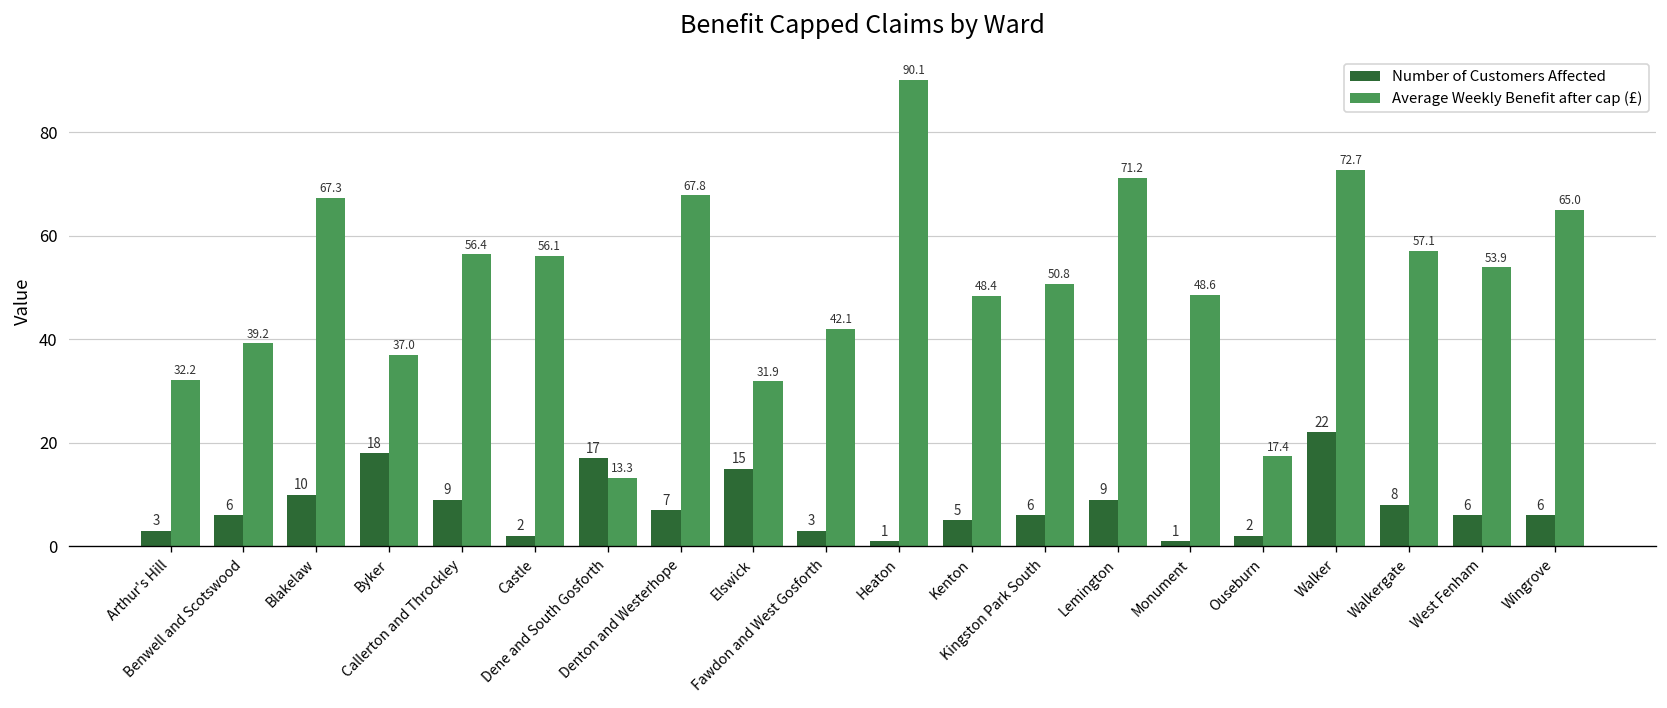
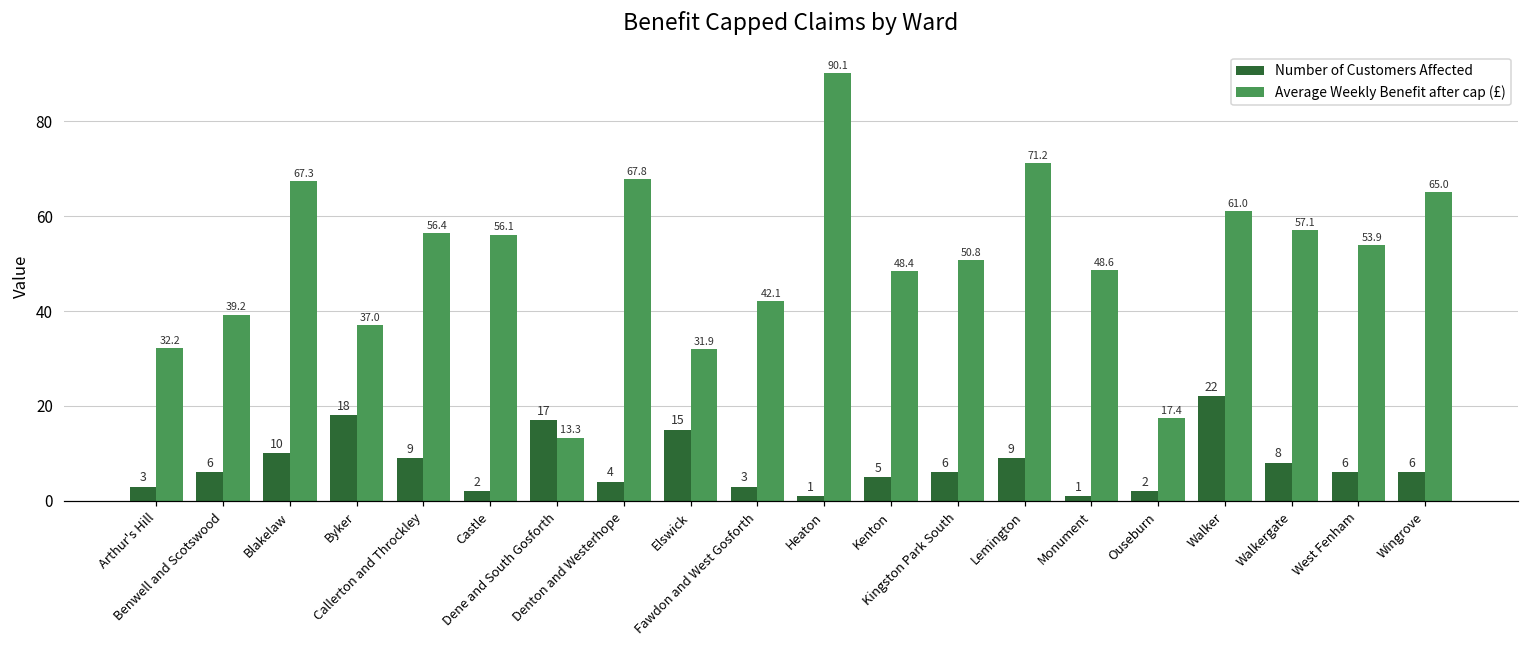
  {
    "Number of Customers Affected": {
      "Arthur's Hill": 3,
      "Benwell and Scotswood": 6,
      "Blakelaw": 10,
      "Byker": 18,
      "Callerton and Throckley": 9,
      "Castle": 2,
      "Dene and South Gosforth": 17,
-     "Denton and Westerhope": 7,
+     "Denton and Westerhope": 4,
      "Elswick": 15,
      "Fawdon and West Gosforth": 3,
      "Heaton": 1,
      "Kenton": 5,
      "Kingston Park South": 6,
      "Lemington": 9,
      "Monument": 1,
      "Ouseburn": 2,
      "Walker": 22,
      "Walkergate": 8,
      "West Fenham": 6,
      "Wingrove": 6
    },
    "Average Weekly Benefit after cap (£)": {
      "Arthur's Hill": 32.2,
      "Benwell and Scotswood": 39.2,
      "Blakelaw": 67.3,
      "Byker": 37.0,
      "Callerton and Throckley": 56.4,
      "Castle": 56.1,
      "Dene and South Gosforth": 13.3,
      "Denton and Westerhope": 67.8,
      "Elswick": 31.9,
      "Fawdon and West Gosforth": 42.1,
      "Heaton": 90.1,
      "Kenton": 48.4,
      "Kingston Park South": 50.8,
      "Lemington": 71.2,
      "Monument": 48.6,
      "Ouseburn": 17.4,
-     "Walker": 72.7,
+     "Walker": 61.0,
      "Walkergate": 57.1,
      "West Fenham": 53.9,
      "Wingrove": 65.0
    }
  }
